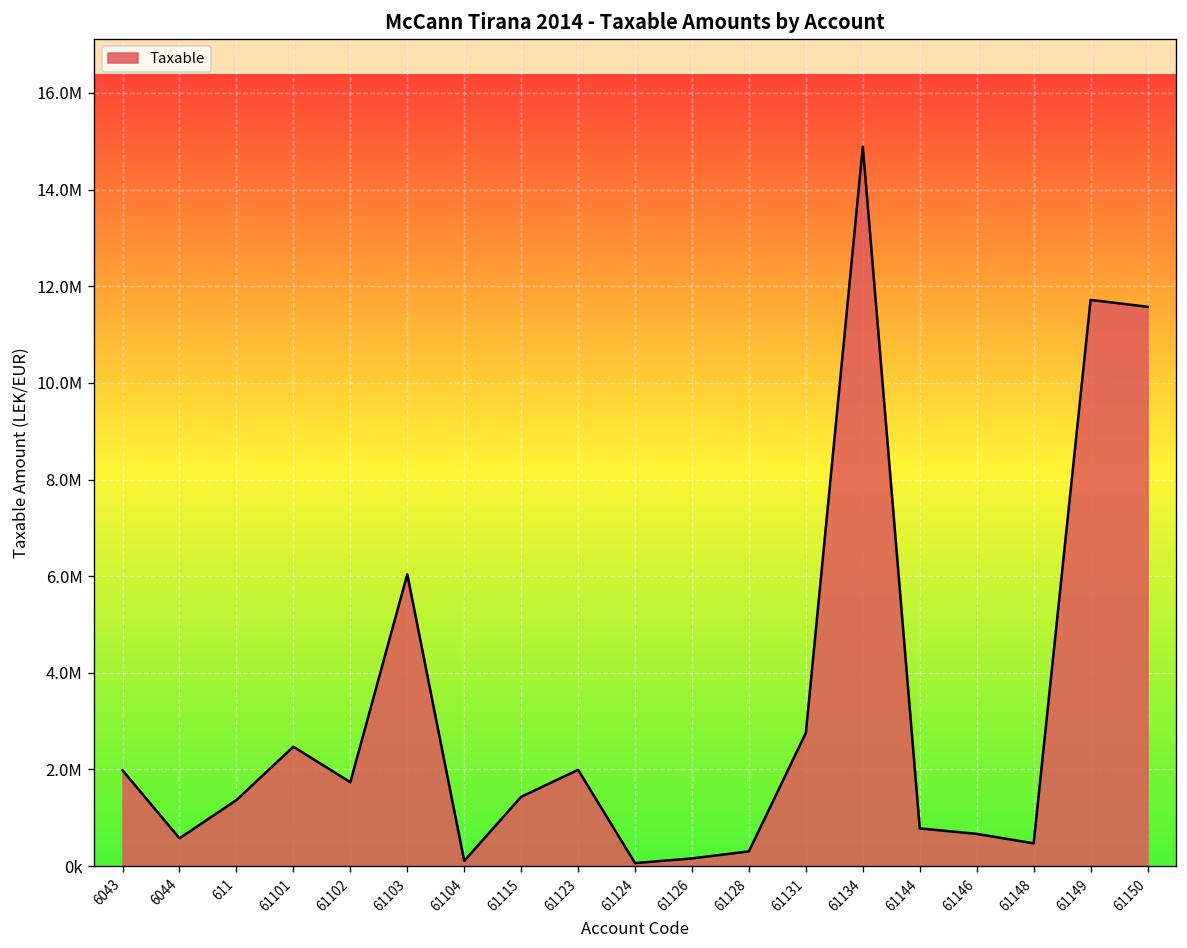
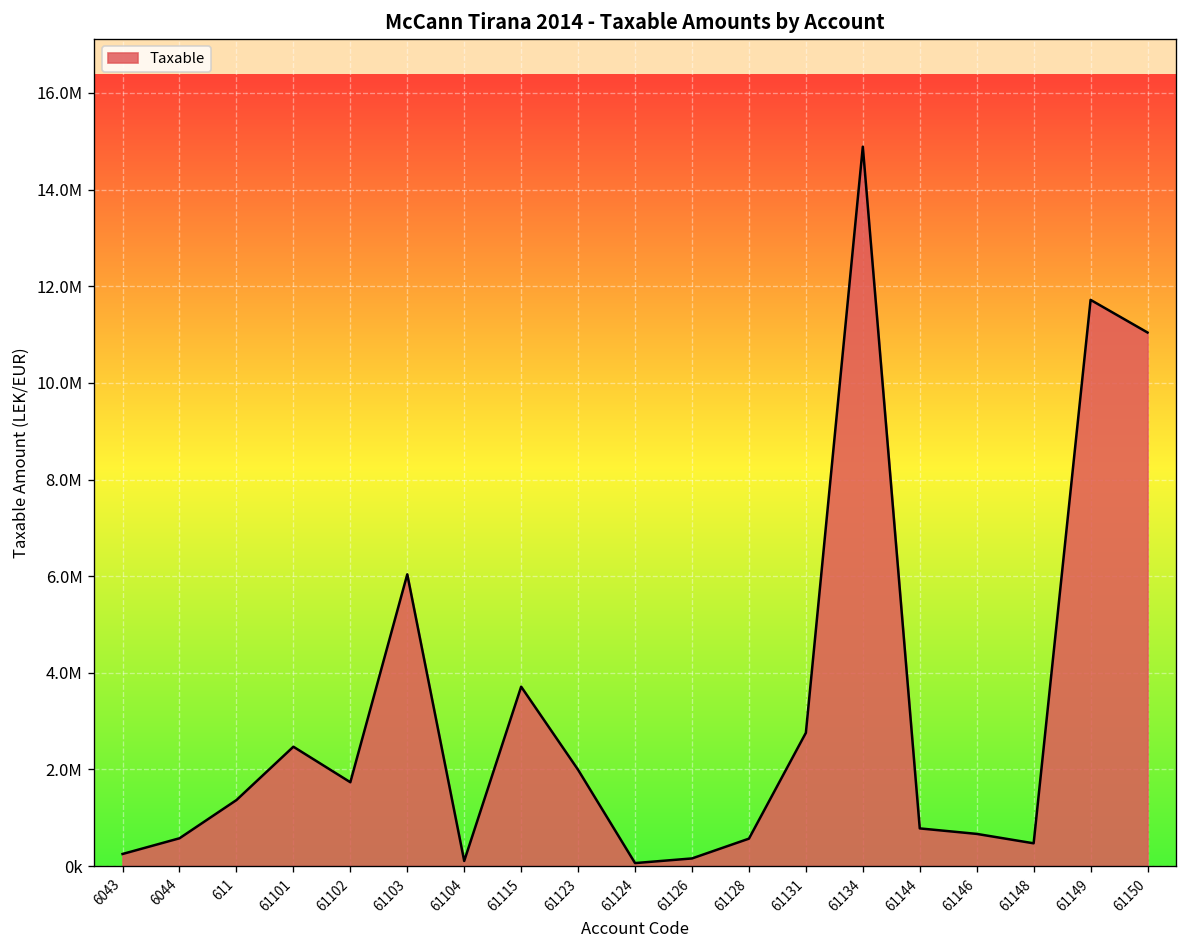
  {
-   "6043": 2000000,
+   "6043": 300000,
    "6044": 600000,
    "611": 1400000,
    "61101": 2500000,
    "61102": 1700000,
    "61103": 6000000,
    "61104": 100000,
-   "61115": 1400000,
+   "61115": 3700000,
    "61123": 2000000,
    "61124": 100000,
    "61126": 200000,
-   "61128": 300000,
+   "61128": 600000,
    "61131": 2800000,
    "61134": 14900000,
    "61144": 800000,
    "61146": 700000,
    "61148": 500000,
    "61149": 11700000,
-   "61150": 11600000
+   "61150": 11000000
  }
